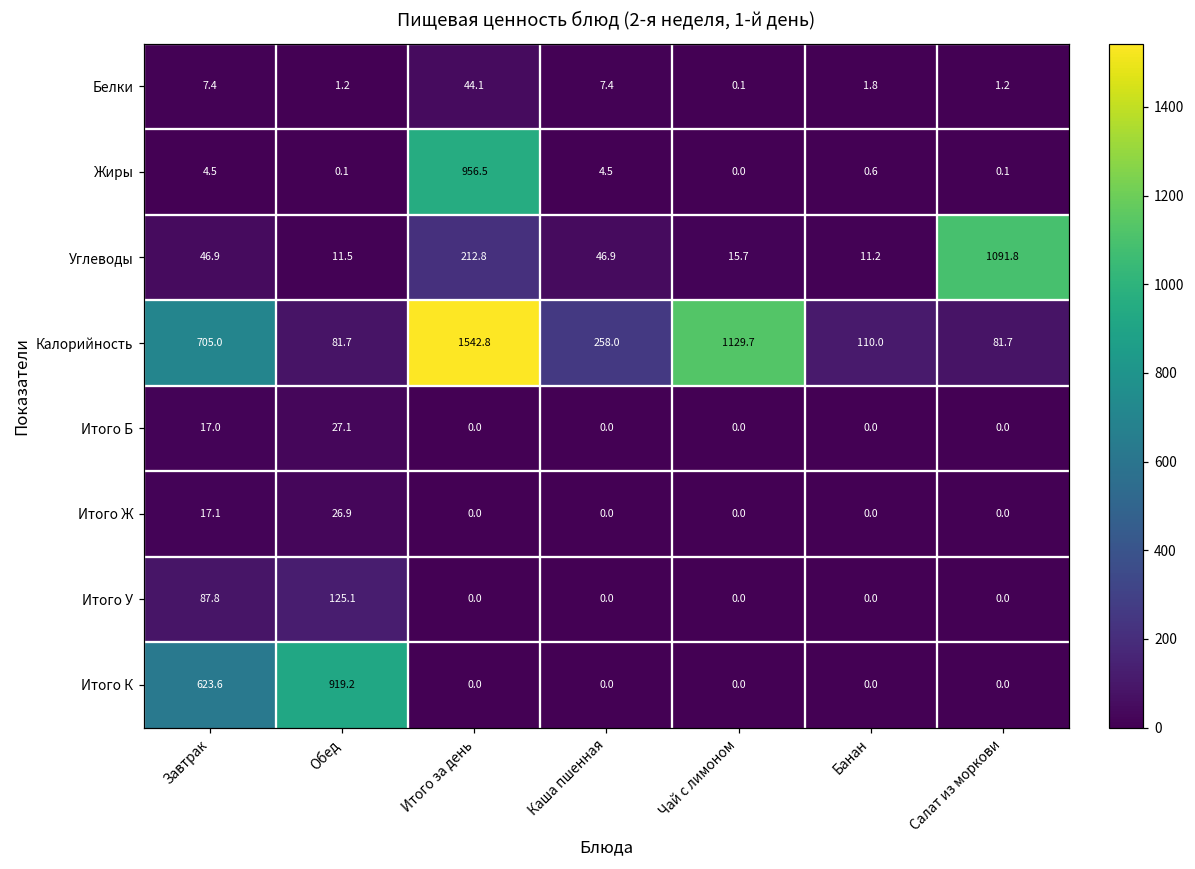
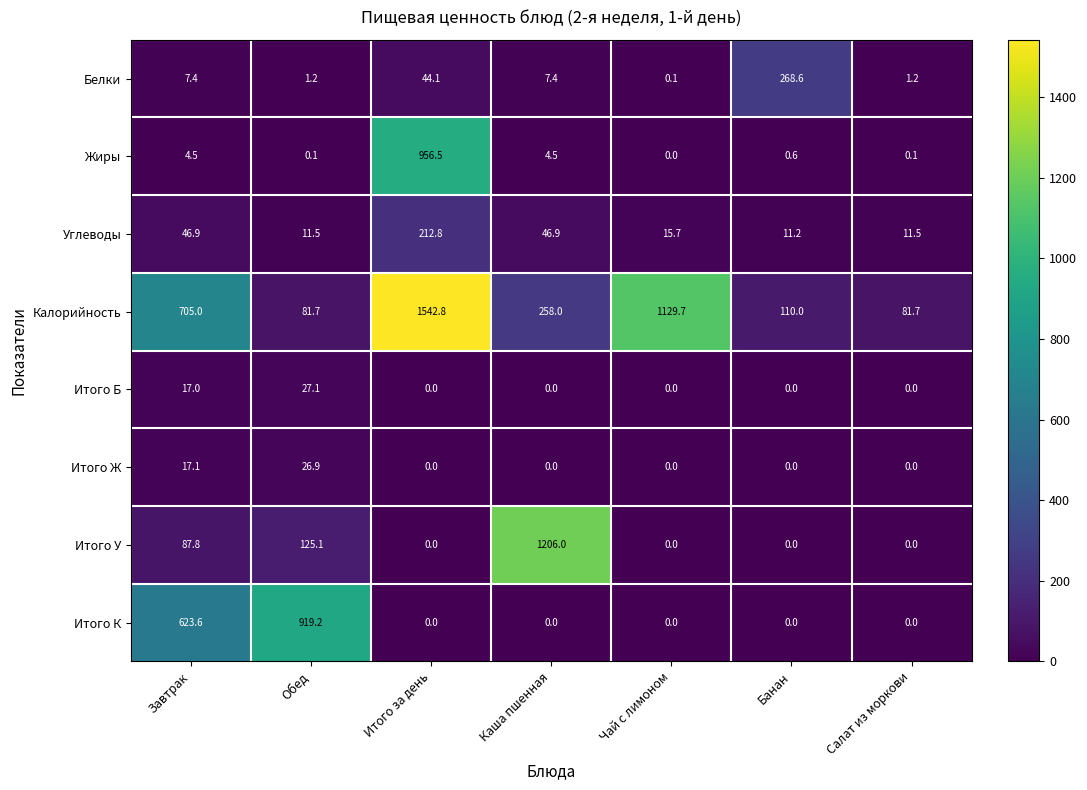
  {
    "Белки": {
      "Завтрак": 7.4,
      "Обед": 1.2,
      "Итого за день": 44.1,
      "Каша пшенная": 7.4,
      "Чай с лимоном": 0.1,
-     "Банан": 1.8,
+     "Банан": 268.6,
      "Салат из моркови": 1.2
    },
    "Жиры": {
      "Завтрак": 4.5,
      "Обед": 0.1,
      "Итого за день": 956.5,
      "Каша пшенная": 4.5,
      "Чай с лимоном": 0.0,
      "Банан": 0.6,
      "Салат из моркови": 0.1
    },
    "Углеводы": {
      "Завтрак": 46.9,
      "Обед": 11.5,
      "Итого за день": 212.8,
      "Каша пшенная": 46.9,
      "Чай с лимоном": 15.7,
      "Банан": 11.2,
-     "Салат из моркови": 1091.8
+     "Салат из моркови": 11.5
    },
    "Калорийность": {
      "Завтрак": 705.0,
      "Обед": 81.7,
      "Итого за день": 1542.8,
      "Каша пшенная": 258.0,
      "Чай с лимоном": 1129.7,
      "Банан": 110.0,
      "Салат из моркови": 81.7
    },
    "Итого Б": {
      "Завтрак": 17.0,
      "Обед": 27.1,
      "Итого за день": 0.0,
      "Каша пшенная": 0.0,
      "Чай с лимоном": 0.0,
      "Банан": 0.0,
      "Салат из моркови": 0.0
    },
    "Итого Ж": {
      "Завтрак": 17.1,
      "Обед": 26.9,
      "Итого за день": 0.0,
      "Каша пшенная": 0.0,
      "Чай с лимоном": 0.0,
      "Банан": 0.0,
      "Салат из моркови": 0.0
    },
    "Итого У": {
      "Завтрак": 87.8,
      "Обед": 125.1,
      "Итого за день": 0.0,
-     "Каша пшенная": 0.0,
+     "Каша пшенная": 1206.0,
      "Чай с лимоном": 0.0,
      "Банан": 0.0,
      "Салат из моркови": 0.0
    },
    "Итого К": {
      "Завтрак": 623.6,
      "Обед": 919.2,
      "Итого за день": 0.0,
      "Каша пшенная": 0.0,
      "Чай с лимоном": 0.0,
      "Банан": 0.0,
      "Салат из моркови": 0.0
    }
  }
